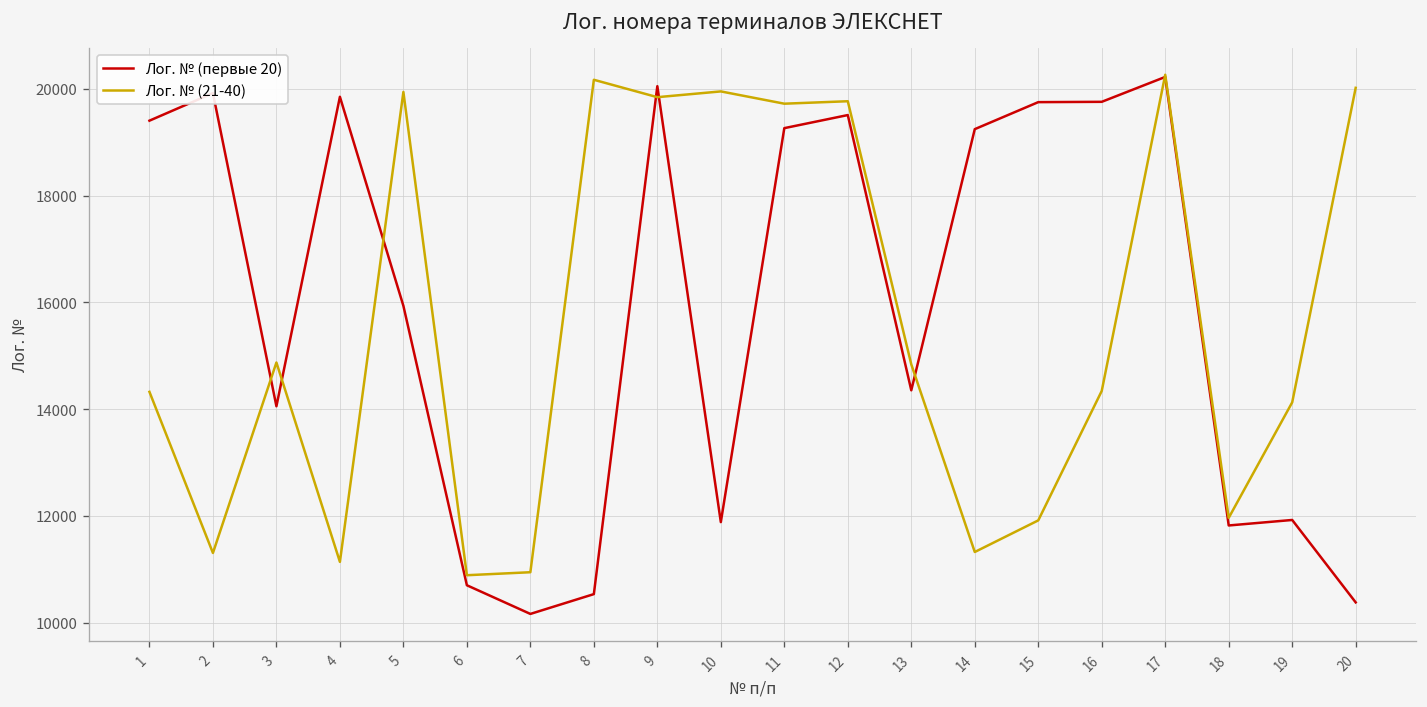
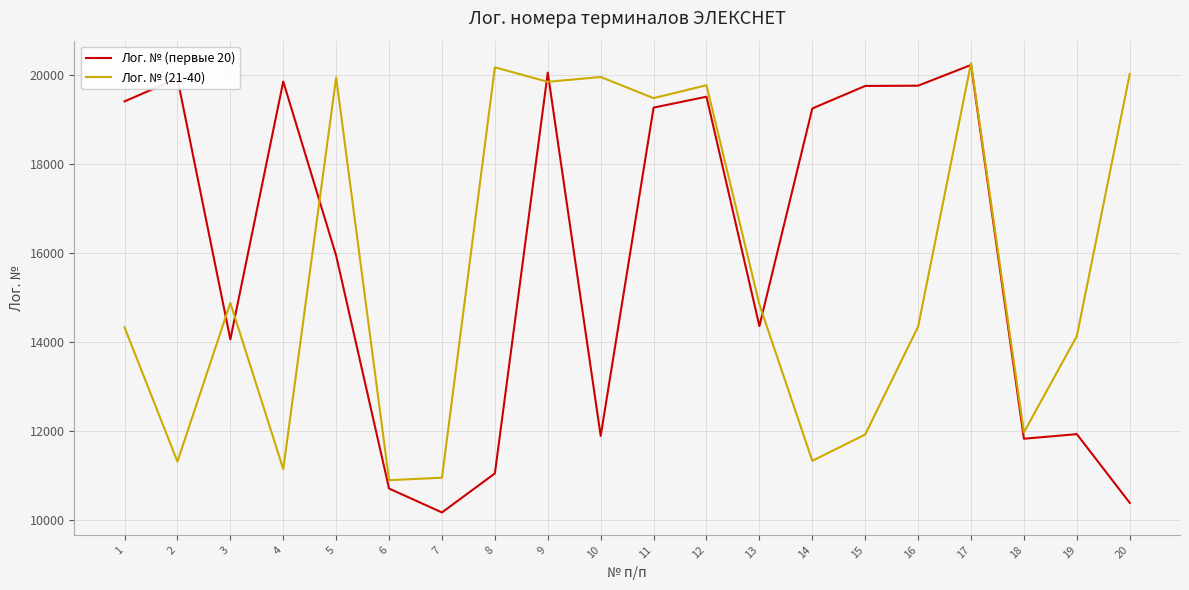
  {
    "Лог. № (первые 20)": {
      "1": 19400,
      "3": 14100,
      "4": 19900,
      "5": 15900,
      "6": 10700,
      "7": 10200,
-     "8": 10500,
+     "8": 11000,
      "9": 20000,
      "10": 11900,
      "11": 19300,
      "12": 19500,
      "13": 14400,
      "14": 19200,
      "15": 19800,
      "16": 19800,
      "18": 11800,
      "19": 11900,
      "20": 10400
    },
    "Лог. № (21-40)": {
      "1": 14300,
      "2": 11300,
      "3": 14900,
      "4": 11100,
      "5": 19900,
      "6": 10900,
      "7": 10900,
      "8": 20200,
      "9": 19800,
      "10": 20000,
-     "11": 19700,
+     "11": 19500,
      "12": 19800,
      "13": 14800,
      "14": 11300,
      "15": 11900,
      "16": 14300,
      "18": 12000,
      "19": 14100,
      "20": 20000
    }
  }
